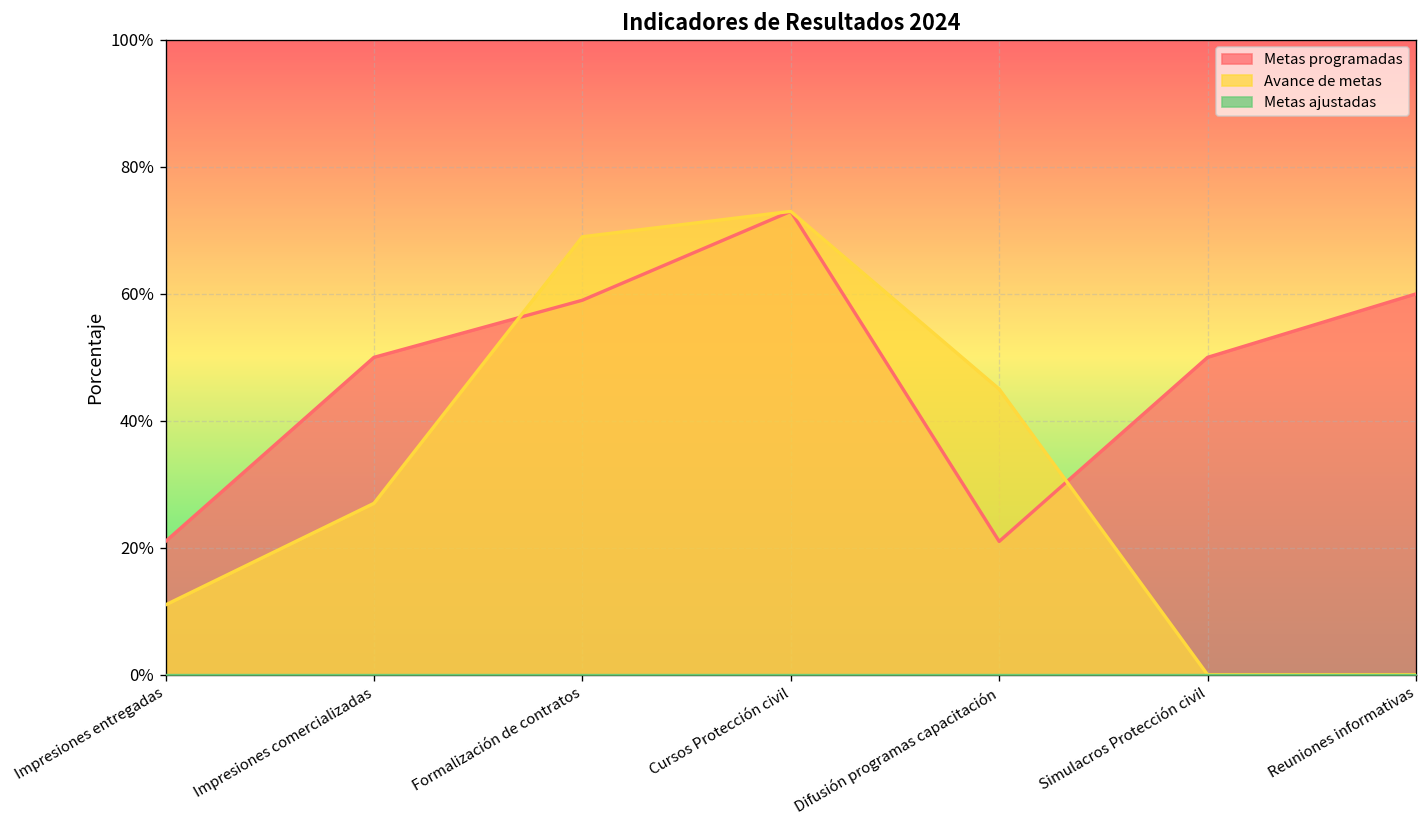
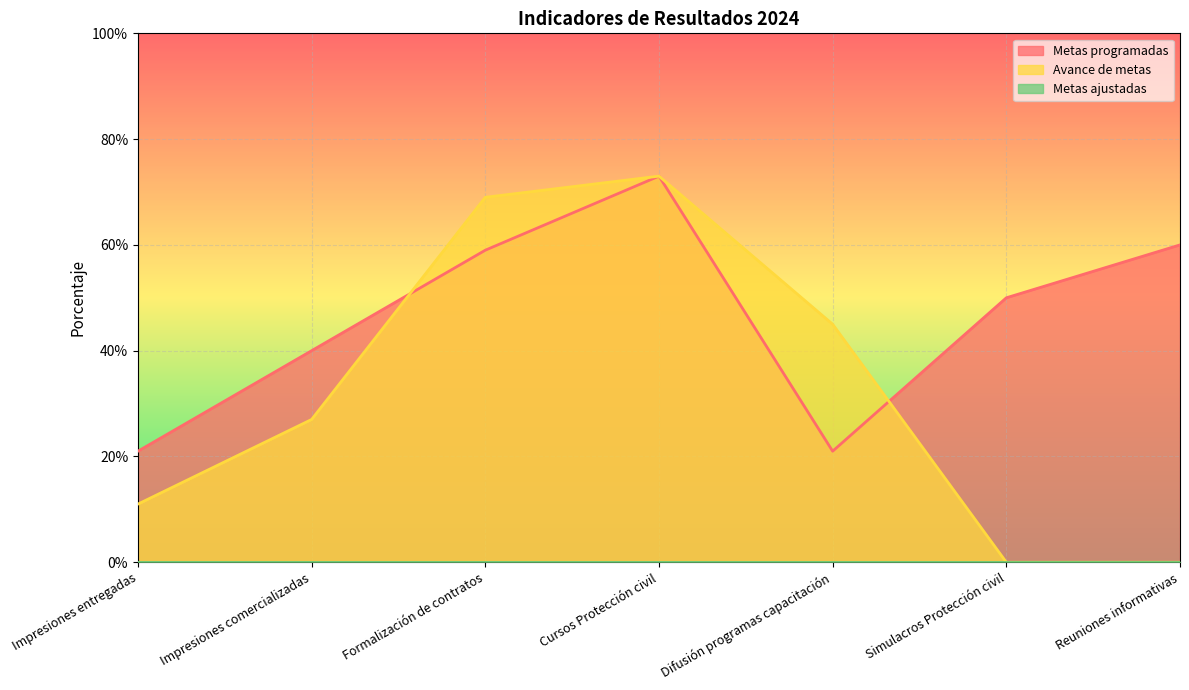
  {
    "Metas programadas": {
      "Impresiones entregadas": "21%",
-     "Impresiones comercializadas": "50%",
+     "Impresiones comercializadas": "40%",
      "Formalización de contratos": "59%",
      "Difusión programas capacitación": "21%",
      "Simulacros Protección civil": "50%",
      "Reuniones informativas": "60%"
    },
    "Avance de metas": {
      "Impresiones entregadas": "11%",
      "Impresiones comercializadas": "27%",
      "Formalización de contratos": "69%",
      "Difusión programas capacitación": "45%"
    },
    "Metas ajustadas": {
      "Impresiones entregadas": "0%",
      "Impresiones comercializadas": "0%",
      "Formalización de contratos": "0%",
      "Cursos Protección civil": "0%",
      "Difusión programas capacitación": "0%"
    }
  }
